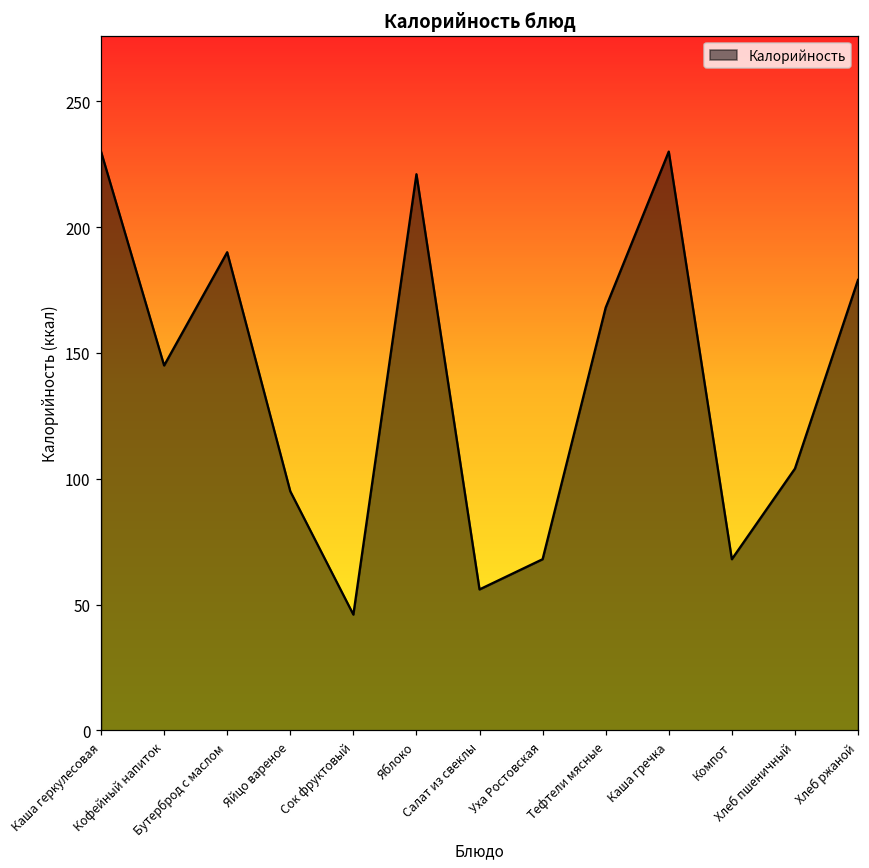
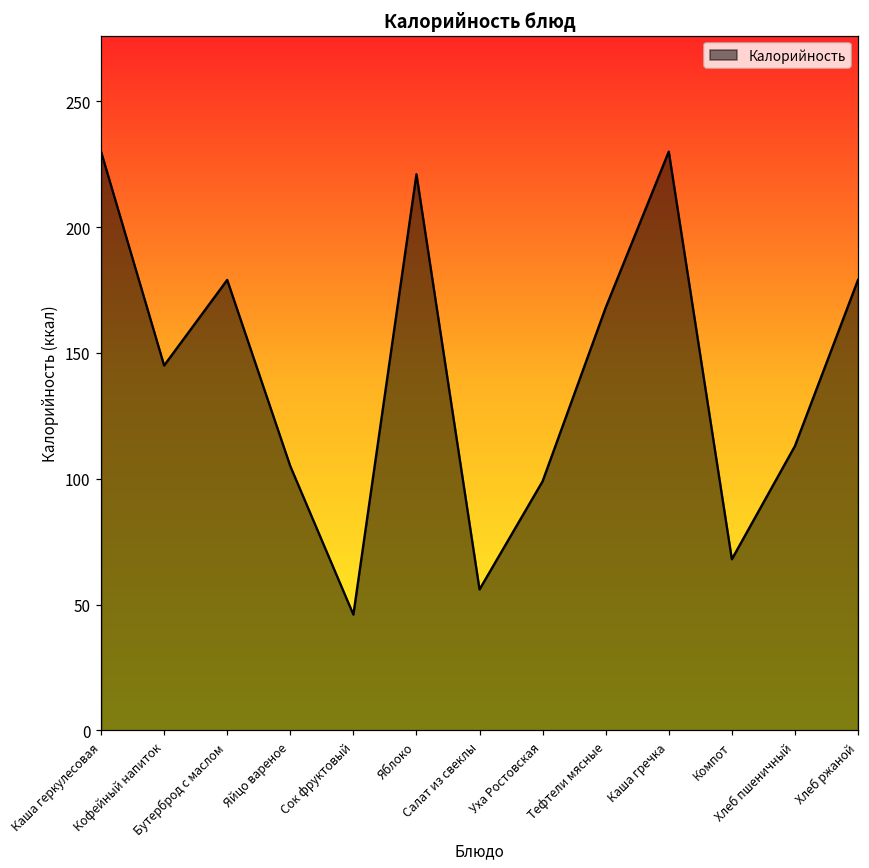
  {
    "Каша геркулесовая": 230,
    "Кофейный напиток": 145,
-   "Бутерброд с маслом": 190,
-   "Яйцо вареное": 95,
+   "Бутерброд с маслом": 179,
+   "Яйцо вареное": 105,
    "Сок фруктовый": 46,
    "Яблоко": 221,
    "Салат из свеклы": 56,
-   "Уха Ростовская": 68,
+   "Уха Ростовская": 99,
    "Тефтели мясные": 168,
    "Каша гречка": 230,
    "Компот": 68,
-   "Хлеб пшеничный": 104,
+   "Хлеб пшеничный": 113,
    "Хлеб ржаной": 179
  }
